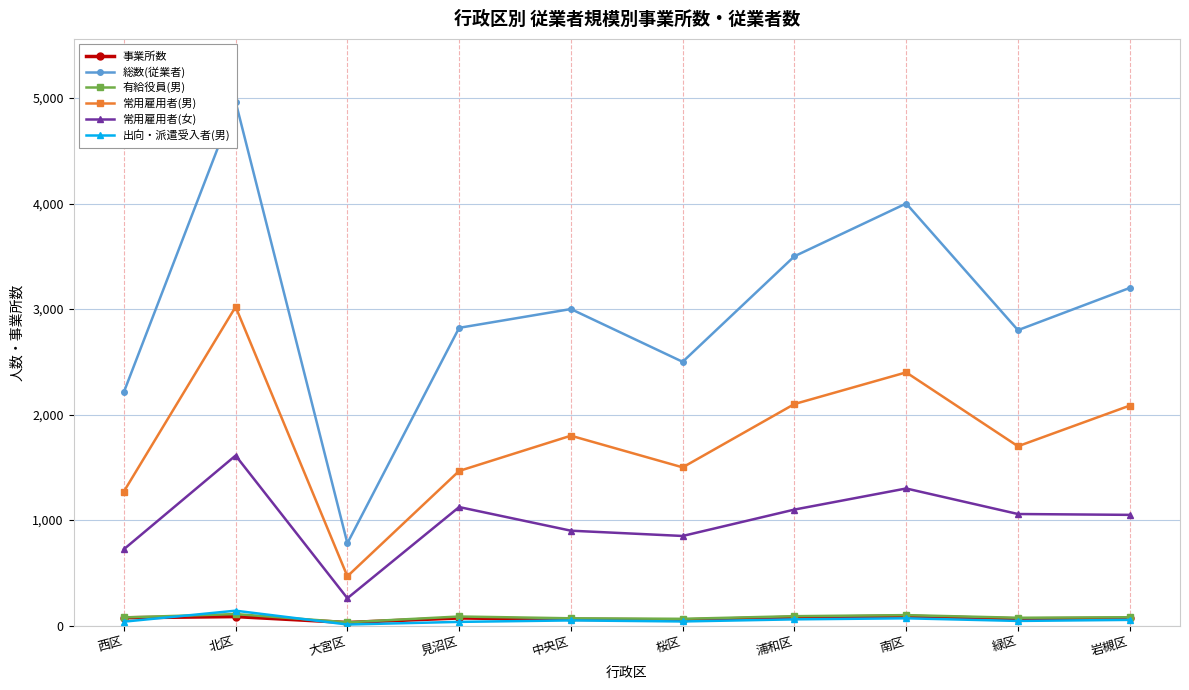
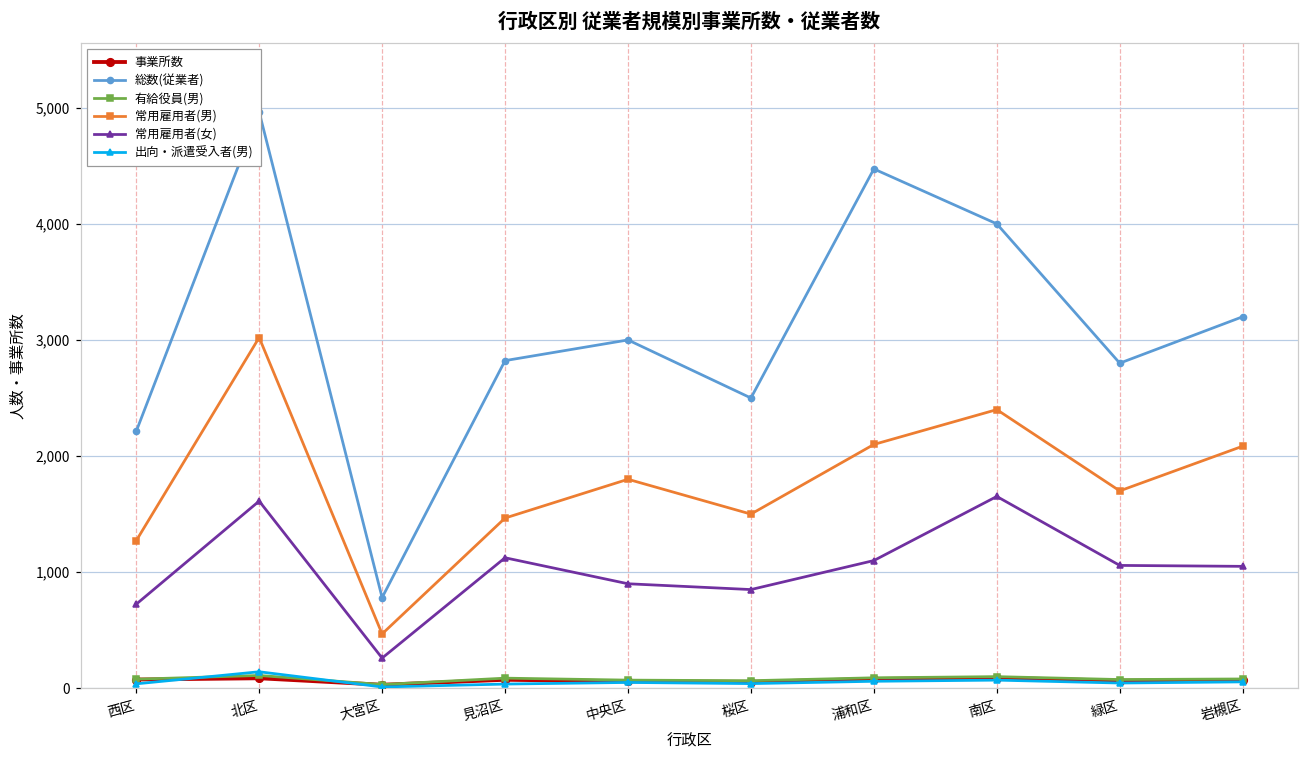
  {
    "総数(従業者)": {
      "西区": "2,210",
      "大宮区": "780",
      "見沼区": "2,820",
      "中央区": "3,000",
      "桜区": "2,500",
-     "浦和区": "3,500",
+     "浦和区": "4,470",
      "南区": "4,000",
      "緑区": "2,800",
      "岩槻区": "3,200"
    },
    "常用雇用者(男)": {
      "西区": "1,270",
      "北区": "3,020",
      "大宮区": "470",
      "見沼区": "1,470",
      "中央区": "1,800",
      "桜区": "1,500",
      "浦和区": "2,100",
      "南区": "2,400",
      "緑区": "1,700",
      "岩槻区": "2,090"
    },
    "常用雇用者(女)": {
      "西区": "720",
      "北区": "1,610",
      "大宮区": "260",
      "見沼区": "1,120",
      "中央区": "900",
      "桜区": "850",
      "浦和区": "1,100",
-     "南区": "1,300",
+     "南区": "1,650",
      "緑区": "1,060",
      "岩槻区": "1,050"
    },
    "出向・派遣受入者(男)": {
      "西区": "40",
      "北区": "140",
      "見沼区": "40"
    }
  }
